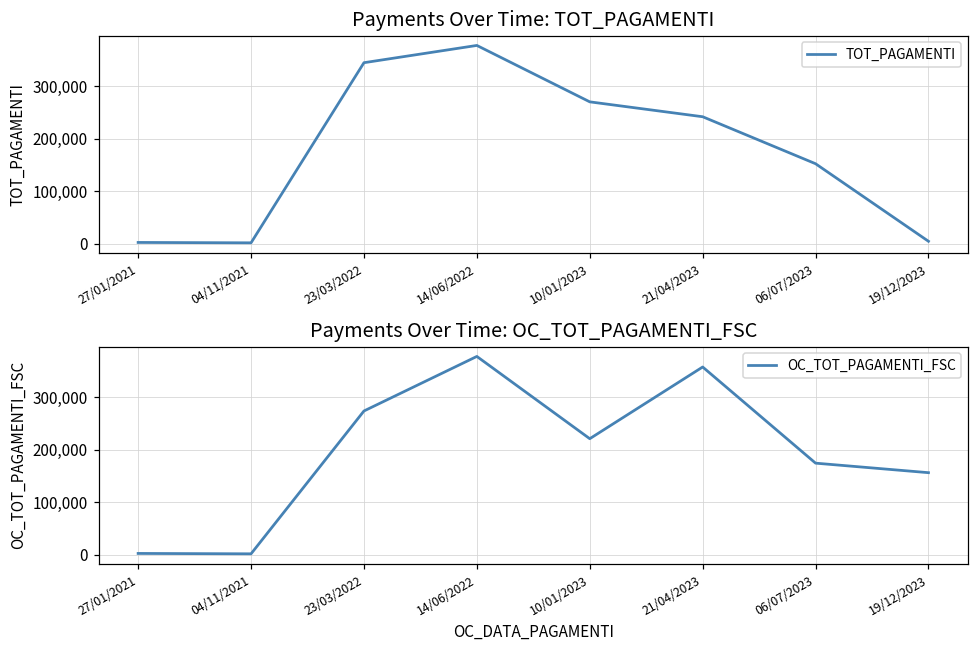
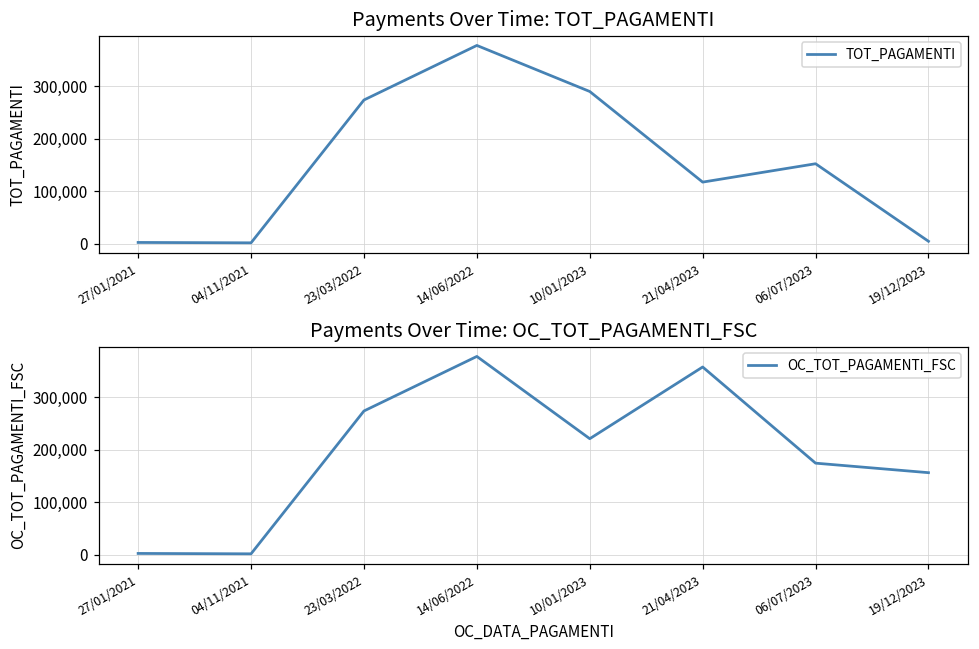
  {
    "Payments Over Time: TOT_PAGAMENTI": {
      "27/01/2021": "0",
      "04/11/2021": "0",
-     "23/03/2022": "340,000",
+     "23/03/2022": "270,000",
      "14/06/2022": "380,000",
-     "10/01/2023": "270,000",
-     "21/04/2023": "240,000",
+     "10/01/2023": "290,000",
+     "21/04/2023": "120,000",
      "06/07/2023": "150,000",
      "19/12/2023": "0"
    },
    "Payments Over Time: OC_TOT_PAGAMENTI_FSC": {
      "27/01/2021": "0",
      "04/11/2021": "0",
      "23/03/2022": "270,000",
      "14/06/2022": "380,000",
      "10/01/2023": "220,000",
      "21/04/2023": "360,000",
      "06/07/2023": "170,000",
      "19/12/2023": "160,000"
    }
  }
